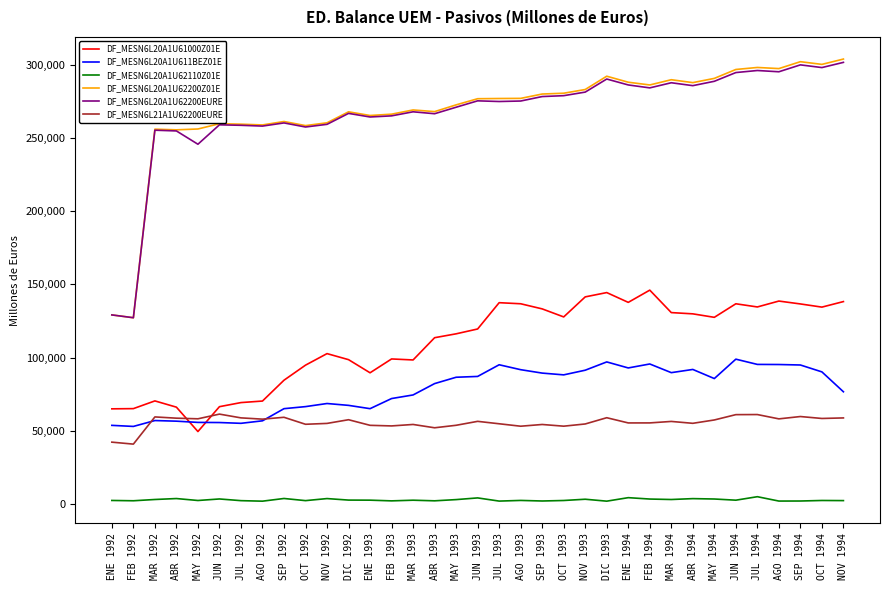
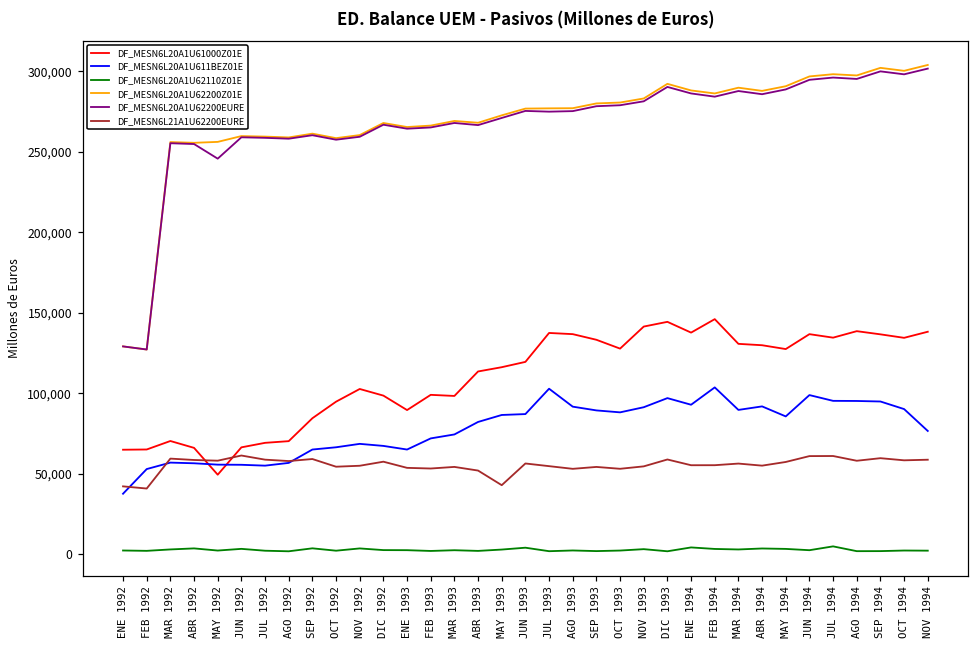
  {
    "DF_MESN6L20A1U61000Z01E": {
      "ENE 1992": "65,000",
      "FEB 1992": "65,000",
      "MAR 1992": "70,000",
      "ABR 1992": "66,000",
      "MAY 1992": "49,000",
      "JUN 1992": "66,000",
      "JUL 1992": "69,000",
      "AGO 1992": "70,000",
      "SEP 1992": "85,000",
      "OCT 1992": "95,000",
      "NOV 1992": "103,000",
      "DIC 1992": "99,000",
      "ENE 1993": "90,000",
      "FEB 1993": "99,000",
      "MAR 1993": "98,000",
      "ABR 1993": "114,000",
      "MAY 1993": "116,000",
      "JUN 1993": "120,000",
      "JUL 1993": "137,000",
      "AGO 1993": "137,000",
      "SEP 1993": "133,000",
      "OCT 1993": "128,000",
      "NOV 1993": "141,000",
      "DIC 1993": "144,000",
      "ENE 1994": "138,000",
      "FEB 1994": "146,000",
      "MAR 1994": "131,000",
      "ABR 1994": "130,000",
      "MAY 1994": "127,000",
      "JUN 1994": "137,000",
      "JUL 1994": "135,000",
      "AGO 1994": "139,000",
      "SEP 1994": "137,000",
      "OCT 1994": "134,000",
      "NOV 1994": "138,000"
    },
    "DF_MESN6L20A1U611BEZ01E": {
-     "ENE 1992": "54,000",
+     "ENE 1992": "38,000",
      "FEB 1992": "53,000",
      "MAR 1992": "57,000",
      "ABR 1992": "57,000",
      "MAY 1992": "56,000",
      "JUN 1992": "56,000",
      "JUL 1992": "55,000",
      "SEP 1992": "65,000",
      "OCT 1992": "66,000",
      "NOV 1992": "69,000",
      "DIC 1992": "67,000",
      "ENE 1993": "65,000",
      "FEB 1993": "72,000",
      "MAR 1993": "74,000",
      "ABR 1993": "82,000",
      "MAY 1993": "87,000",
      "JUN 1993": "87,000",
-     "JUL 1993": "95,000",
+     "JUL 1993": "103,000",
      "AGO 1993": "92,000",
      "SEP 1993": "89,000",
      "OCT 1993": "88,000",
      "NOV 1993": "91,000",
      "DIC 1993": "97,000",
      "ENE 1994": "93,000",
-     "FEB 1994": "96,000",
+     "FEB 1994": "104,000",
      "MAR 1994": "90,000",
      "ABR 1994": "92,000",
      "MAY 1994": "86,000",
      "JUN 1994": "99,000",
      "JUL 1994": "95,000",
      "AGO 1994": "95,000",
      "SEP 1994": "95,000",
      "OCT 1994": "90,000",
      "NOV 1994": "77,000"
    },
    "DF_MESN6L20A1U62110Z01E": {
      "ENE 1992": "2,000",
      "FEB 1992": "2,000",
      "MAR 1992": "3,000",
      "ABR 1992": "4,000",
      "MAY 1992": "2,000",
      "JUN 1992": "3,000",
      "JUL 1992": "2,000",
      "AGO 1992": "2,000",
      "SEP 1992": "4,000",
      "OCT 1992": "2,000",
      "NOV 1992": "4,000",
      "DIC 1992": "3,000",
      "ENE 1993": "3,000",
      "FEB 1993": "2,000",
      "MAR 1993": "3,000",
      "ABR 1993": "2,000",
      "MAY 1993": "3,000",
      "JUN 1993": "4,000",
      "JUL 1993": "2,000",
      "AGO 1993": "2,000",
      "SEP 1993": "2,000",
      "OCT 1993": "2,000",
      "NOV 1993": "3,000",
      "DIC 1993": "2,000",
      "ENE 1994": "4,000",
      "FEB 1994": "3,000",
      "MAR 1994": "3,000",
      "ABR 1994": "4,000",
      "MAY 1994": "3,000",
      "JUN 1994": "3,000",
      "JUL 1994": "5,000",
      "AGO 1994": "2,000",
      "SEP 1994": "2,000",
      "OCT 1994": "2,000",
      "NOV 1994": "2,000"
    },
    "DF_MESN6L20A1U62200Z01E": {
      "MAY 1992": "256,000",
      "JUL 1993": "277,000",
      "AGO 1993": "277,000",
      "SEP 1993": "280,000",
      "NOV 1993": "283,000",
      "DIC 1993": "292,000",
      "ENE 1994": "288,000",
      "FEB 1994": "286,000",
      "MAR 1994": "290,000",
      "ABR 1994": "288,000",
      "MAY 1994": "291,000",
      "JUN 1994": "297,000",
      "JUL 1994": "298,000",
      "AGO 1994": "297,000",
      "SEP 1994": "302,000",
      "OCT 1994": "300,000",
      "NOV 1994": "304,000"
    },
    "DF_MESN6L20A1U62200EURE": {
      "MAY 1992": "246,000",
      "JUL 1993": "275,000",
      "AGO 1993": "275,000",
      "SEP 1993": "278,000",
      "NOV 1993": "281,000",
      "DIC 1993": "290,000",
      "ENE 1994": "286,000",
      "FEB 1994": "284,000",
      "MAR 1994": "288,000",
      "ABR 1994": "286,000",
      "MAY 1994": "289,000",
      "JUN 1994": "295,000",
      "JUL 1994": "296,000",
      "AGO 1994": "295,000",
      "SEP 1994": "300,000",
      "OCT 1994": "298,000",
      "NOV 1994": "302,000"
    },
    "DF_MESN6L21A1U62200EURE": {
      "ENE 1992": "42,000",
      "FEB 1992": "41,000",
      "MAR 1992": "59,000",
      "ABR 1992": "59,000",
      "MAY 1992": "58,000",
      "JUN 1992": "61,000",
      "JUL 1992": "59,000",
      "SEP 1992": "59,000",
      "OCT 1992": "54,000",
      "NOV 1992": "55,000",
      "DIC 1992": "58,000",
      "ENE 1993": "54,000",
      "FEB 1993": "53,000",
      "MAR 1993": "54,000",
      "ABR 1993": "52,000",
-     "MAY 1993": "54,000",
+     "MAY 1993": "43,000",
      "JUN 1993": "56,000",
      "JUL 1993": "55,000",
      "AGO 1993": "53,000",
      "SEP 1993": "54,000",
      "OCT 1993": "53,000",
      "NOV 1993": "55,000",
      "DIC 1993": "59,000",
      "ENE 1994": "55,000",
      "FEB 1994": "55,000",
      "MAR 1994": "56,000",
      "ABR 1994": "55,000",
      "MAY 1994": "57,000",
      "JUN 1994": "61,000",
      "JUL 1994": "61,000",
      "AGO 1994": "58,000",
      "SEP 1994": "60,000",
      "OCT 1994": "58,000",
      "NOV 1994": "59,000"
    }
  }
